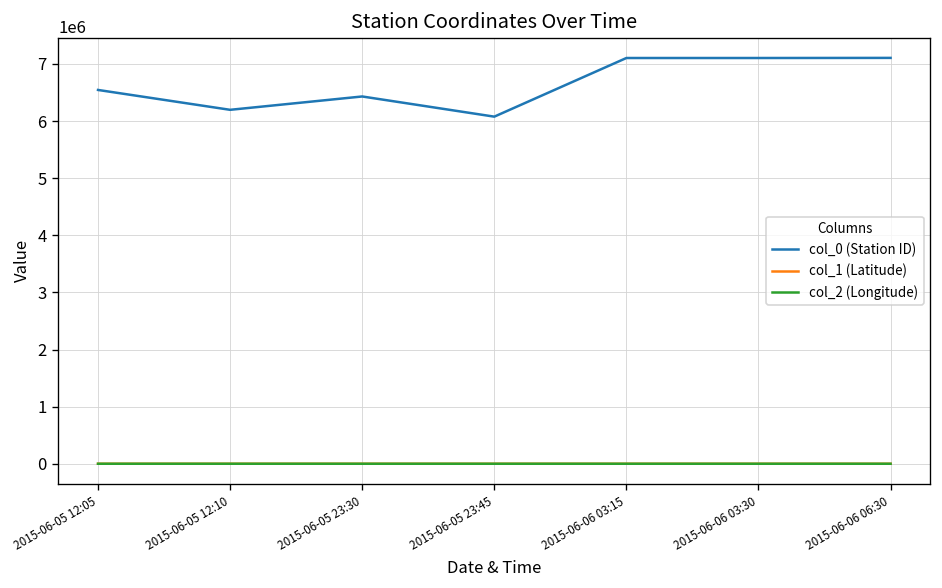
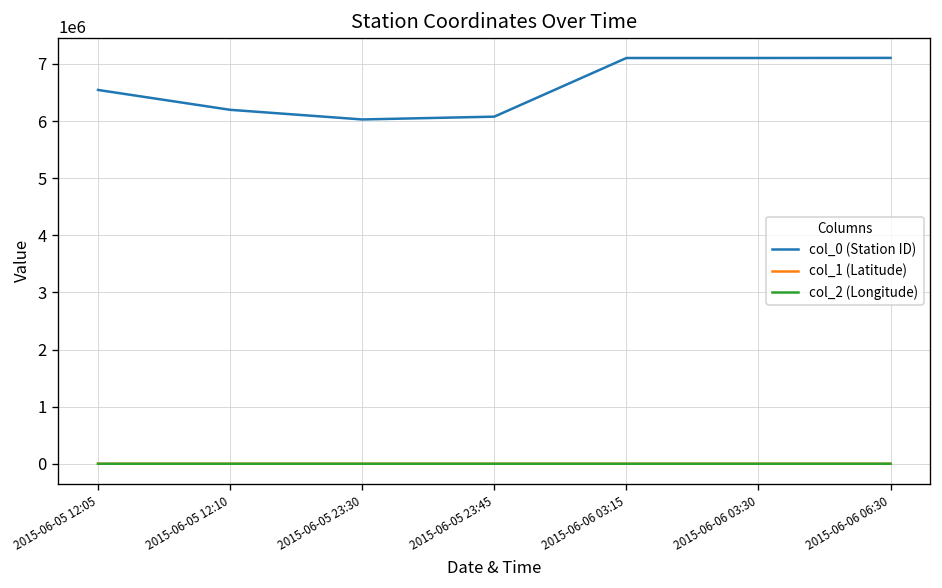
  {
    "col_0 (Station ID)": {
      "2015-06-05 12:05": 6500000,
      "2015-06-05 12:10": 6200000,
-     "2015-06-05 23:30": 6400000,
+     "2015-06-05 23:30": 6000000,
      "2015-06-05 23:45": 6100000,
      "2015-06-06 03:15": 7100000,
      "2015-06-06 03:30": 7100000,
      "2015-06-06 06:30": 7100000
    },
    "col_2 (Longitude)": {
      "2015-06-05 12:05": 0,
      "2015-06-05 12:10": 0,
      "2015-06-05 23:30": 0,
      "2015-06-05 23:45": 0,
      "2015-06-06 03:15": 0,
      "2015-06-06 03:30": 0,
      "2015-06-06 06:30": 0
    }
  }
